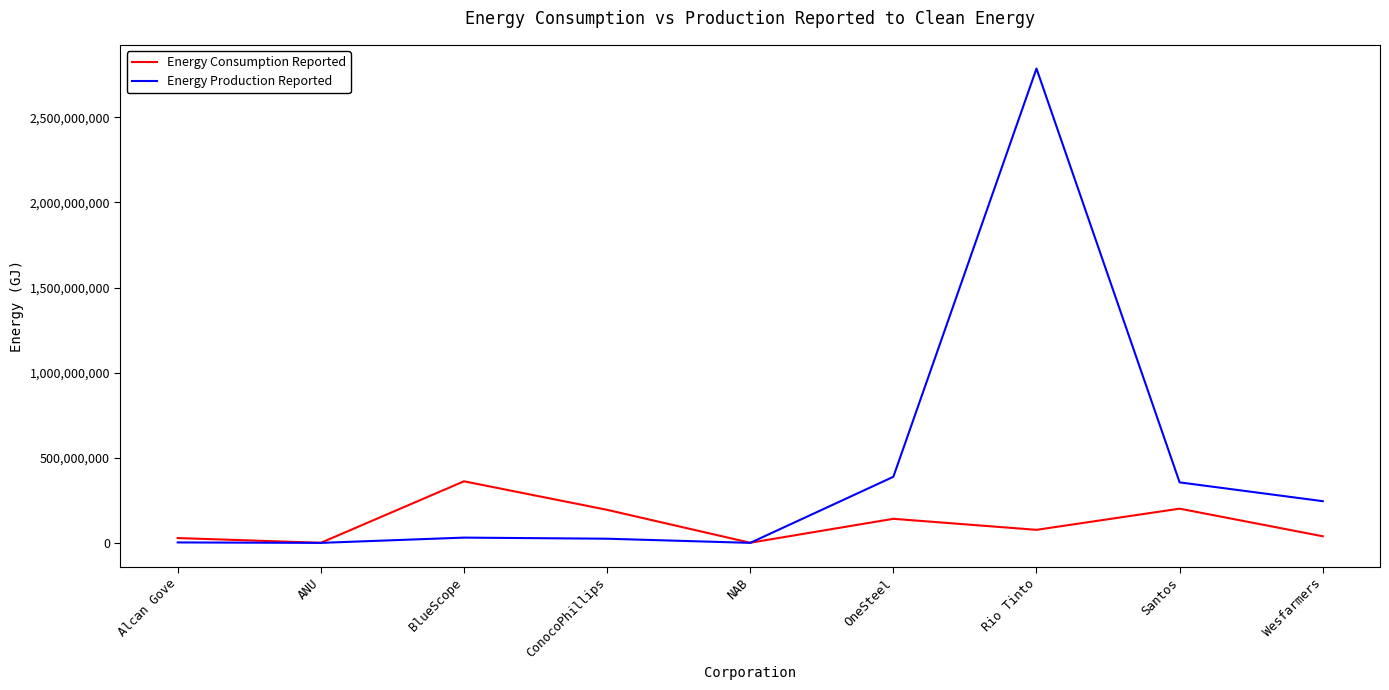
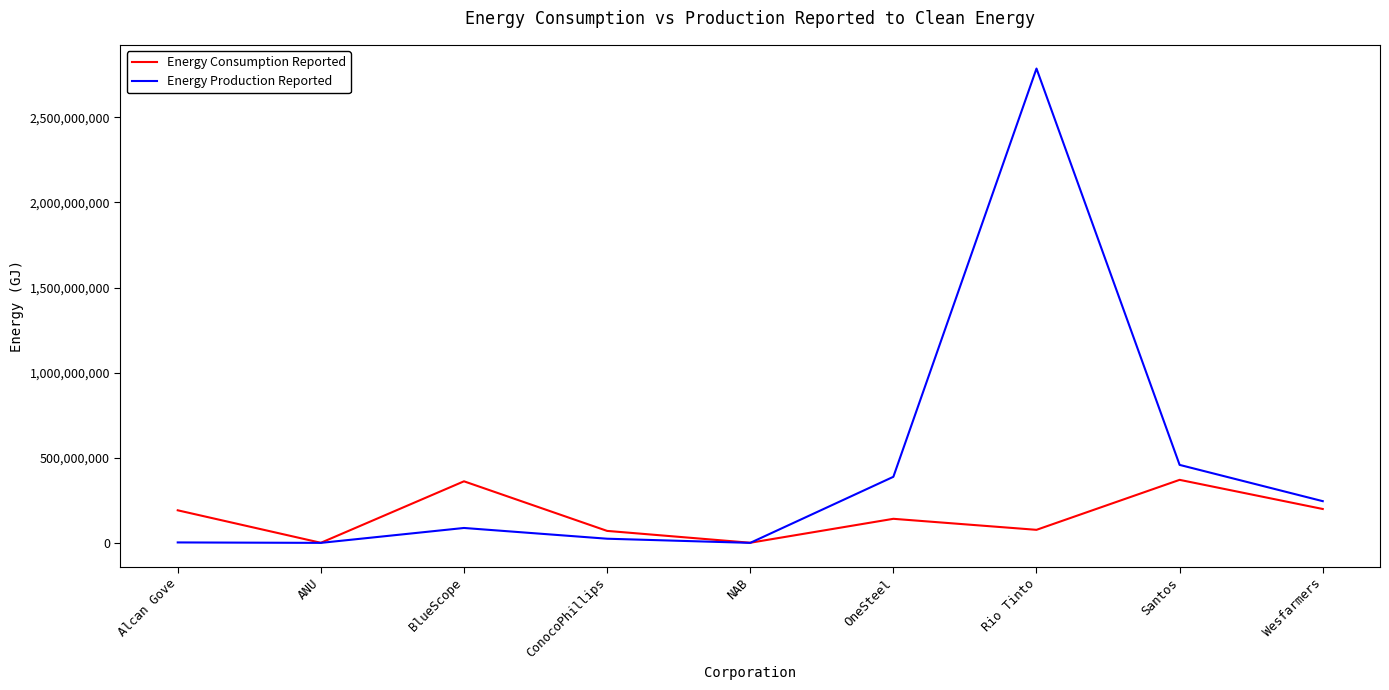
  {
    "Energy Consumption Reported": {
-     "Alcan Gove": "30,000,000",
+     "Alcan Gove": "190,000,000",
      "BlueScope": "360,000,000",
-     "ConocoPhillips": "190,000,000",
+     "ConocoPhillips": "70,000,000",
      "OneSteel": "140,000,000",
      "Rio Tinto": "80,000,000",
-     "Santos": "200,000,000",
-     "Wesfarmers": "40,000,000"
+     "Santos": "370,000,000",
+     "Wesfarmers": "200,000,000"
    },
    "Energy Production Reported": {
      "Alcan Gove": "0",
-     "BlueScope": "30,000,000",
+     "BlueScope": "90,000,000",
      "ConocoPhillips": "20,000,000",
      "OneSteel": "390,000,000",
      "Rio Tinto": "2,790,000,000",
-     "Santos": "360,000,000",
+     "Santos": "460,000,000",
      "Wesfarmers": "250,000,000"
    }
  }
